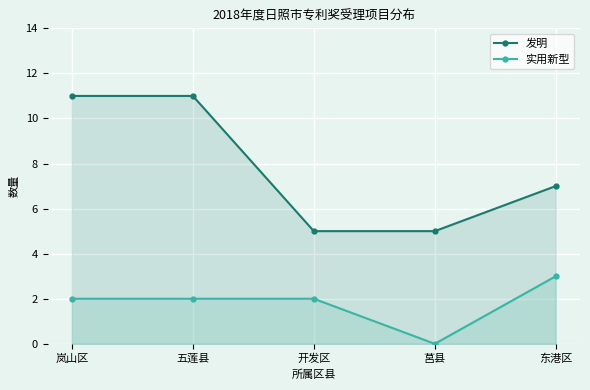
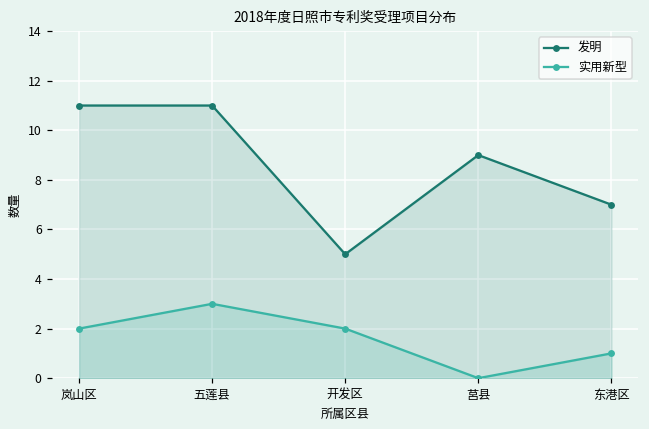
  {
    "发明": {
      "岚山区": 11,
      "五莲县": 11,
      "开发区": 5,
-     "莒县": 5,
+     "莒县": 9,
      "东港区": 7
    },
    "实用新型": {
      "岚山区": 2,
-     "五莲县": 2,
+     "五莲县": 3,
      "开发区": 2,
      "莒县": 0,
-     "东港区": 3
+     "东港区": 1
    }
  }
